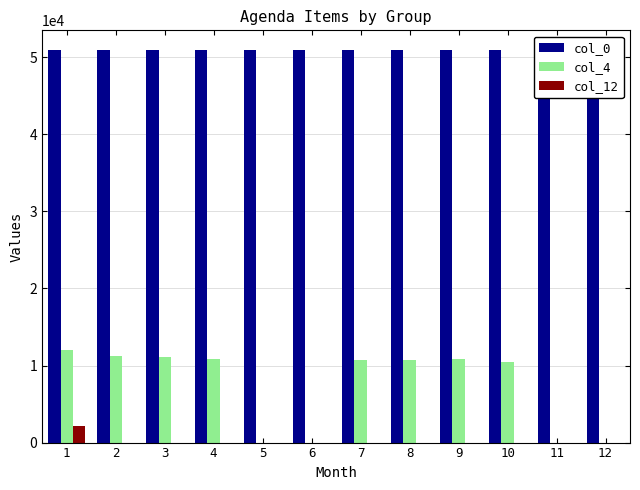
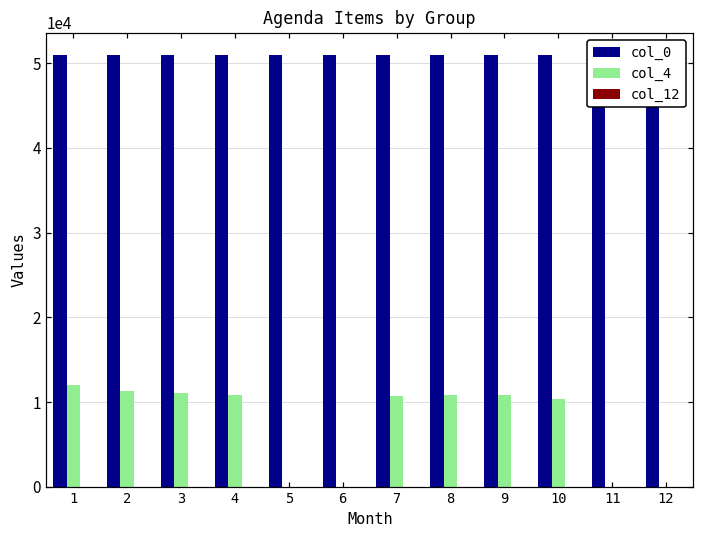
  {
    "col_0": {
      "1": 51000,
      "2": 51000,
      "3": 51000,
      "4": 51000,
      "5": 51000,
      "6": 51000,
      "7": 51000,
      "8": 51000,
      "9": 51000,
      "10": 51000
    },
    "col_4": {
      "1": 12000,
      "2": 11000,
      "3": 11000,
      "4": 11000,
      "5": 0,
      "6": 0,
      "7": 11000,
      "8": 11000,
      "9": 11000,
      "10": 10000,
      "11": 0,
      "12": 0
    },
    "col_12": {
-     "1": 2000,
+     "1": 0,
      "4": 0,
      "8": 0,
      "10": 0
    }
  }
